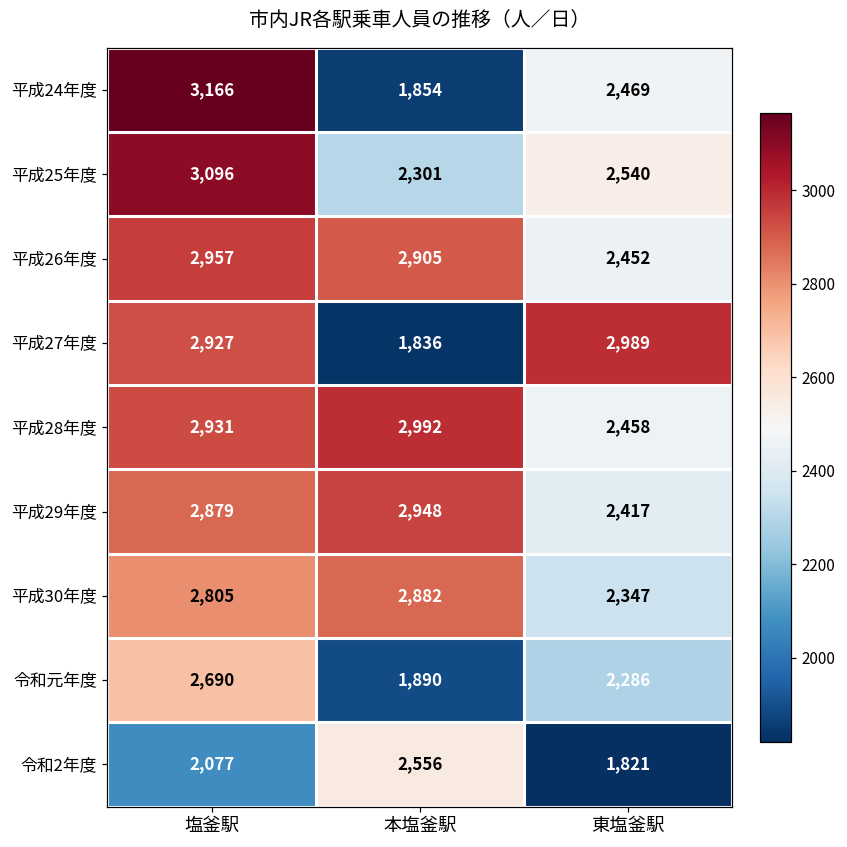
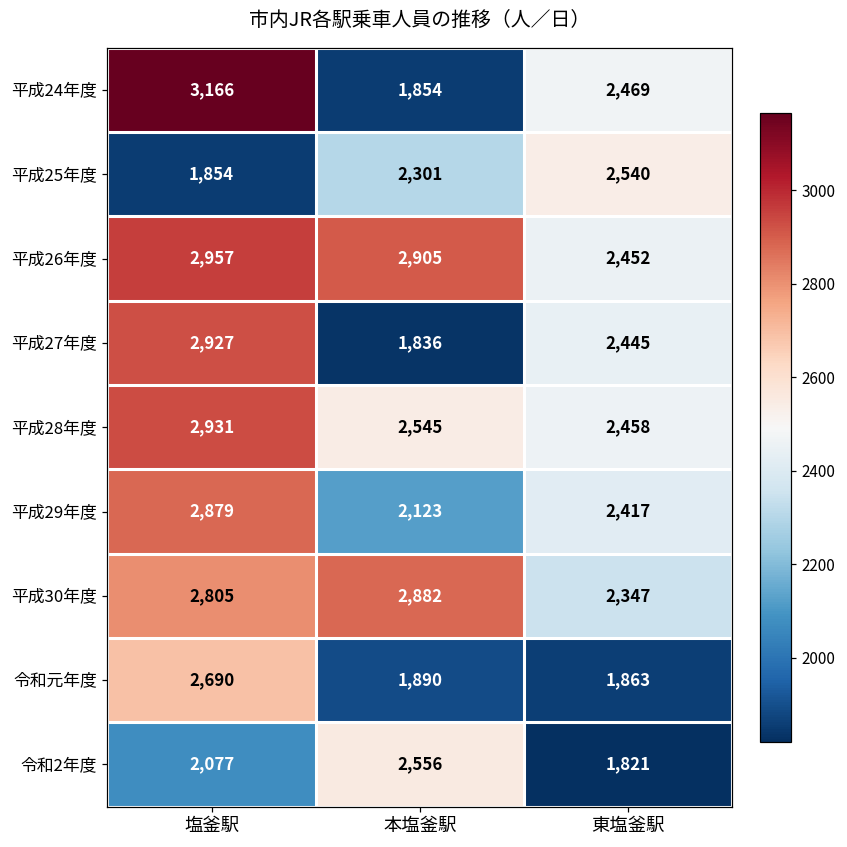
  {
    "平成24年度": {
      "塩釜駅": "3,166",
      "本塩釜駅": "1,854",
      "東塩釜駅": "2,469"
    },
    "平成25年度": {
-     "塩釜駅": "3,096",
+     "塩釜駅": "1,854",
      "本塩釜駅": "2,301",
      "東塩釜駅": "2,540"
    },
    "平成26年度": {
      "塩釜駅": "2,957",
      "本塩釜駅": "2,905",
      "東塩釜駅": "2,452"
    },
    "平成27年度": {
      "塩釜駅": "2,927",
      "本塩釜駅": "1,836",
-     "東塩釜駅": "2,989"
+     "東塩釜駅": "2,445"
    },
    "平成28年度": {
      "塩釜駅": "2,931",
-     "本塩釜駅": "2,992",
+     "本塩釜駅": "2,545",
      "東塩釜駅": "2,458"
    },
    "平成29年度": {
      "塩釜駅": "2,879",
-     "本塩釜駅": "2,948",
+     "本塩釜駅": "2,123",
      "東塩釜駅": "2,417"
    },
    "平成30年度": {
      "塩釜駅": "2,805",
      "本塩釜駅": "2,882",
      "東塩釜駅": "2,347"
    },
    "令和元年度": {
      "塩釜駅": "2,690",
      "本塩釜駅": "1,890",
-     "東塩釜駅": "2,286"
+     "東塩釜駅": "1,863"
    },
    "令和2年度": {
      "塩釜駅": "2,077",
      "本塩釜駅": "2,556",
      "東塩釜駅": "1,821"
    }
  }
